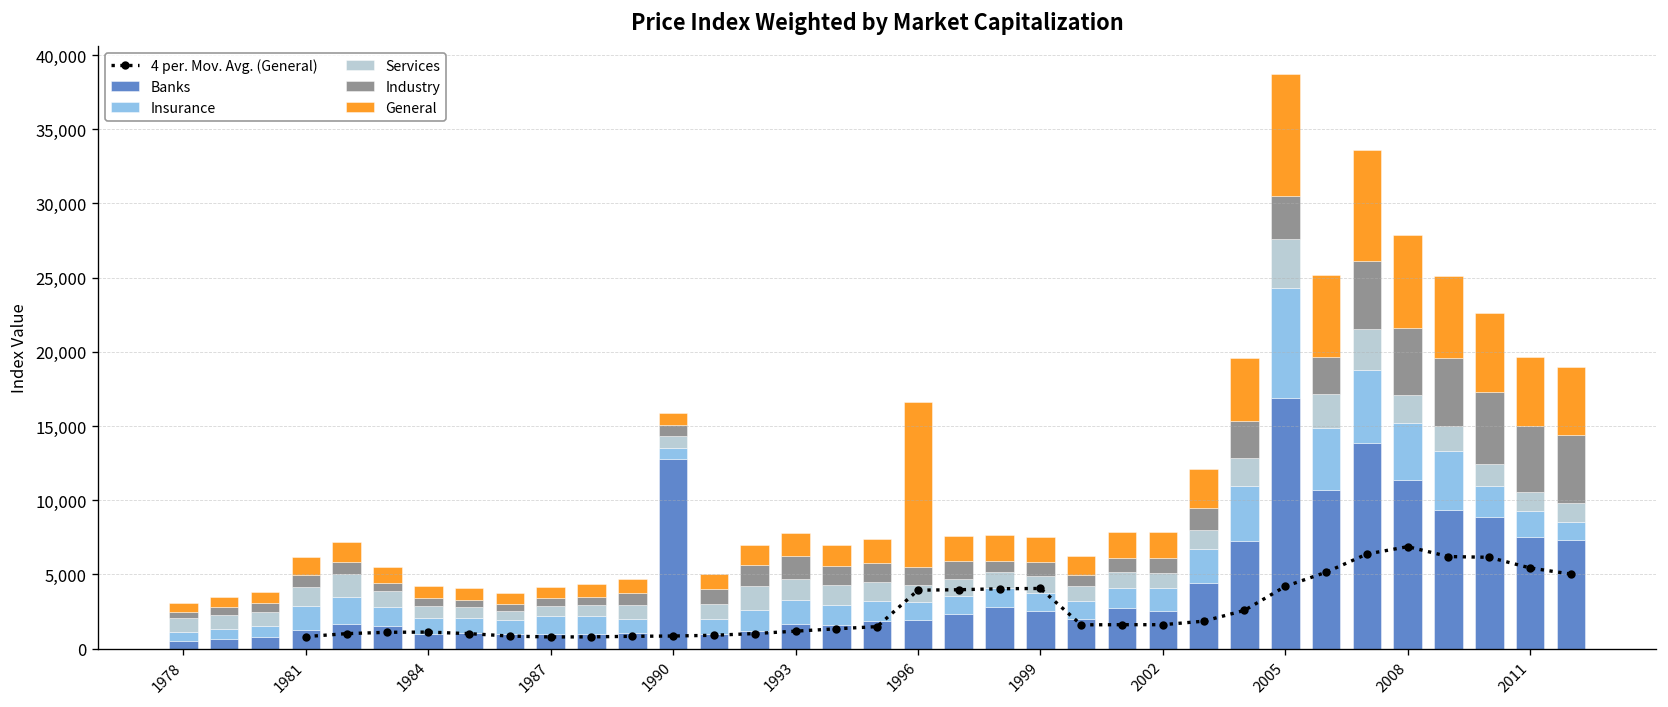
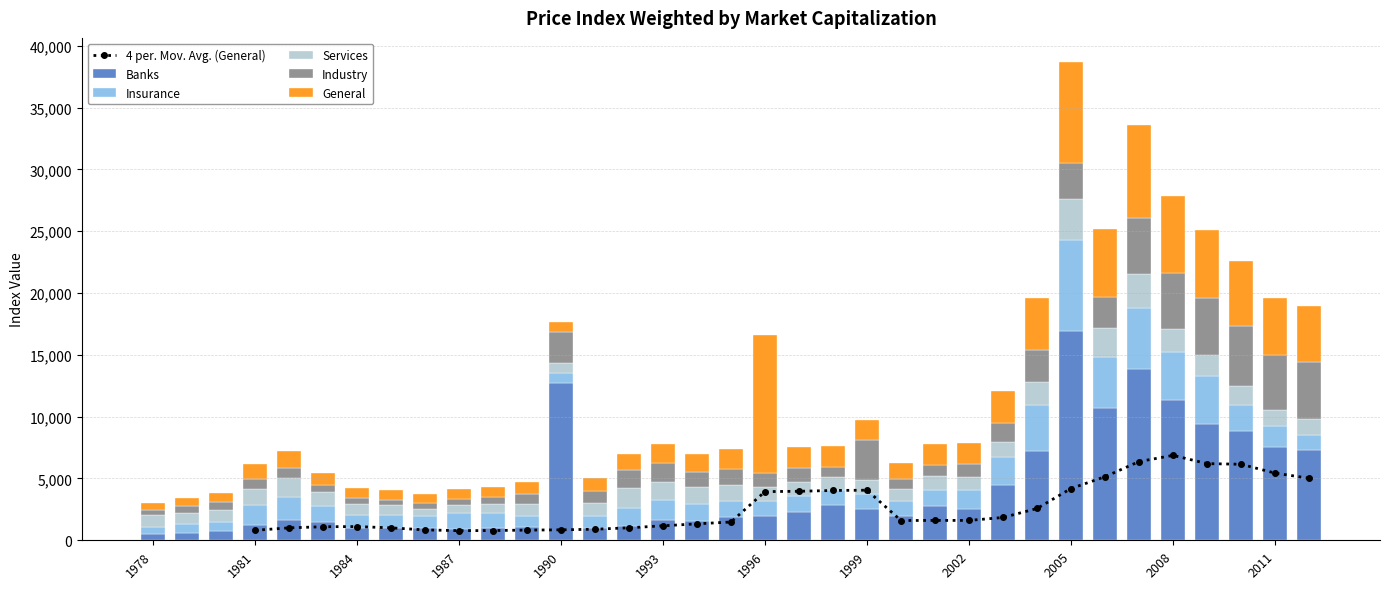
  {
    "Banks": {
      "1978": "500",
      "1981": "1,200",
      "1984": "1,000",
      "1987": "1,000",
      "1990": "12,800",
      "1993": "1,600",
      "1996": "1,900",
      "1999": "2,500",
      "2002": "2,600",
      "2005": "16,900",
      "2008": "11,400",
      "2011": "7,500"
    },
    "4 per. Mov. Avg. (General)": {
      "1981": "800",
      "1984": "1,100",
      "1987": "800",
      "1990": "800",
      "1993": "1,200",
      "1996": "3,900",
      "1999": "4,100",
      "2002": "1,600",
      "2005": "4,200",
      "2008": "6,900",
      "2011": "5,400"
    },
    "Industry": {
      "1978": "400",
      "1981": "800",
      "1984": "500",
      "1987": "500",
-     "1990": "700",
+     "1990": "2,500",
      "1993": "1,500",
      "1996": "1,200",
-     "1999": "1,000",
+     "1999": "3,200",
      "2002": "1,000",
      "2005": "2,900",
      "2008": "4,600",
      "2011": "4,400"
    },
    "General": {
      "1978": "600",
      "1981": "1,200",
      "1984": "800",
      "1987": "800",
      "1990": "800",
      "1993": "1,600",
      "1996": "11,100",
      "1999": "1,700",
      "2002": "1,700",
      "2005": "8,200",
      "2008": "6,200",
      "2011": "4,600"
    }
  }
